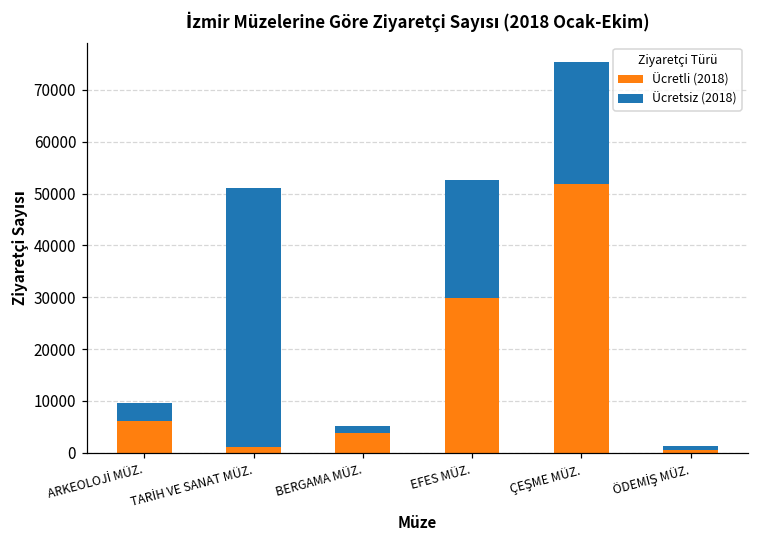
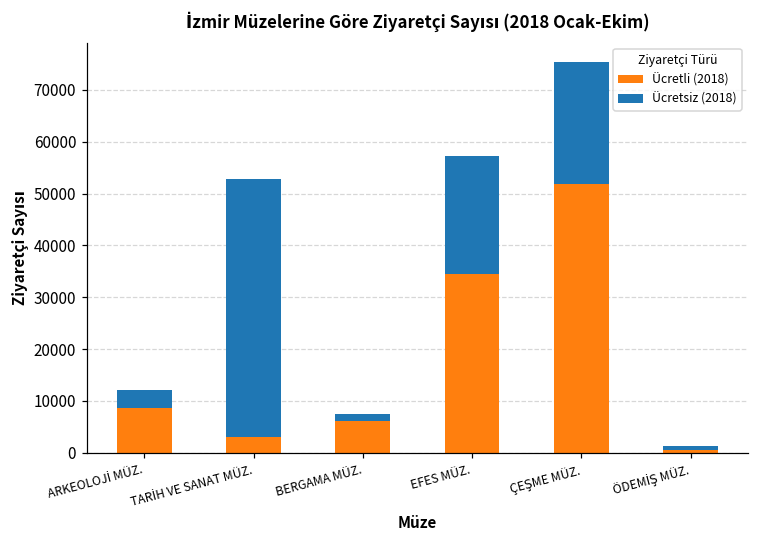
  {
    "Ücretli (2018)": {
-     "ARKEOLOJİ MÜZ.": 6000,
-     "TARİH VE SANAT MÜZ.": 1000,
-     "BERGAMA MÜZ.": 4000,
-     "EFES MÜZ.": 30000,
+     "ARKEOLOJİ MÜZ.": 9000,
+     "TARİH VE SANAT MÜZ.": 3000,
+     "BERGAMA MÜZ.": 6000,
+     "EFES MÜZ.": 34000,
      "ÇEŞME MÜZ.": 52000
    },
    "Ücretsiz (2018)": {
      "ARKEOLOJİ MÜZ.": 3000,
      "TARİH VE SANAT MÜZ.": 50000,
      "BERGAMA MÜZ.": 1000,
      "EFES MÜZ.": 23000,
      "ÇEŞME MÜZ.": 24000,
      "ÖDEMİŞ MÜZ.": 1000
    }
  }
